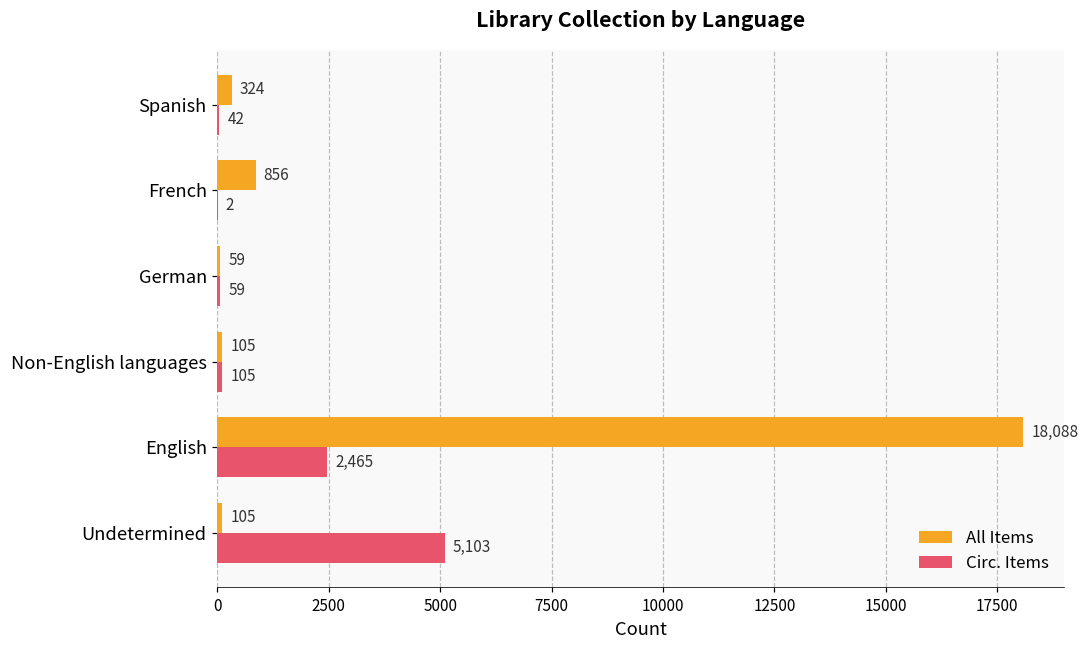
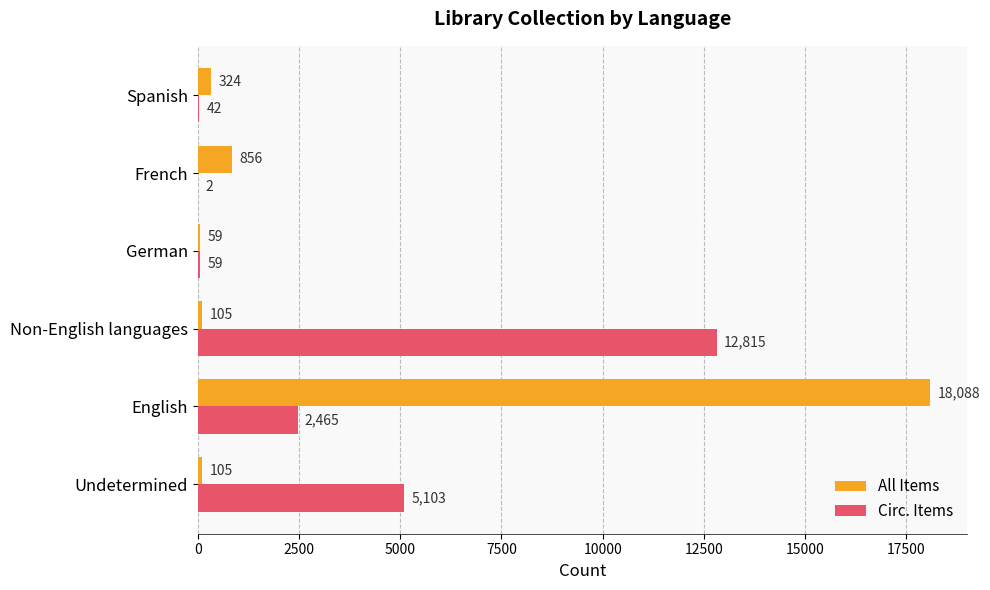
  {
    "All Items": {
      "Spanish": "324",
      "French": "856",
      "German": "59",
      "Non-English languages": "105",
      "English": "18,088",
      "Undetermined": "105"
    },
    "Circ. Items": {
      "Spanish": "42",
      "French": "2",
      "German": "59",
-     "Non-English languages": "105",
+     "Non-English languages": "12,815",
      "English": "2,465",
      "Undetermined": "5,103"
    }
  }
